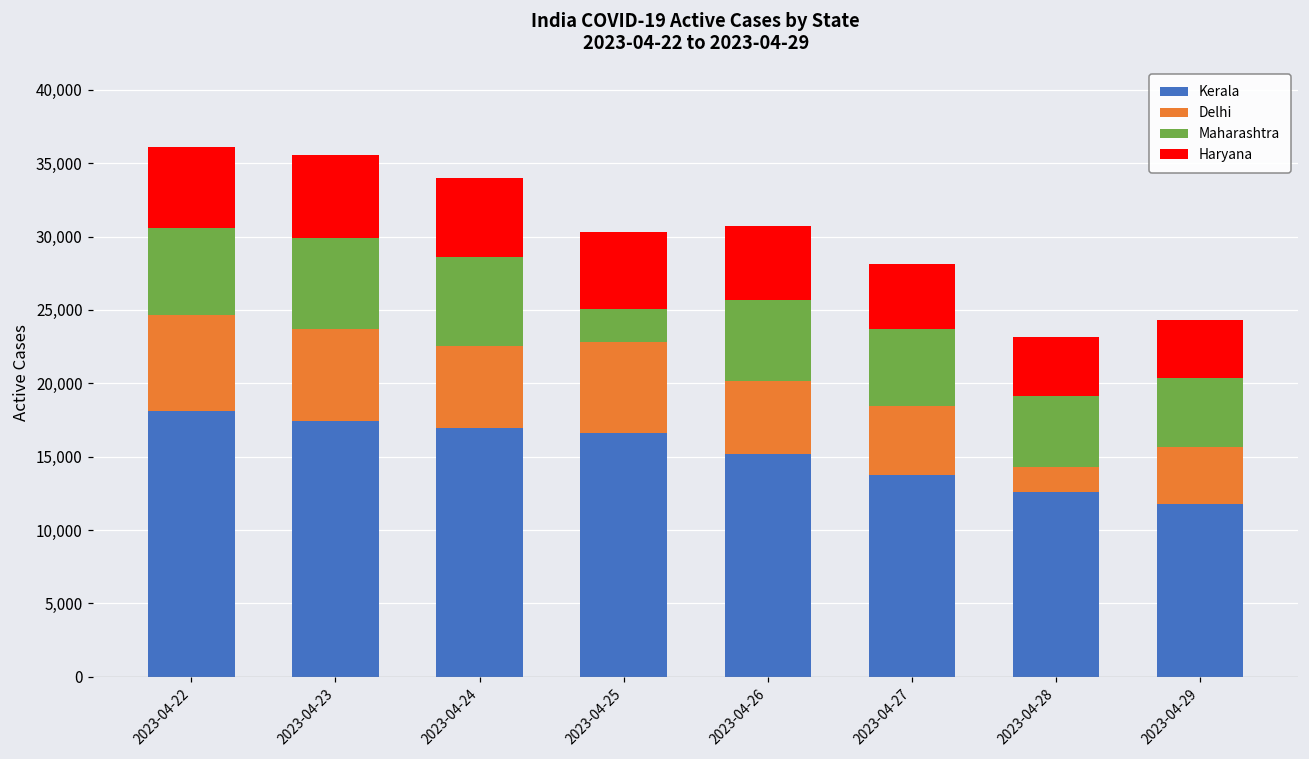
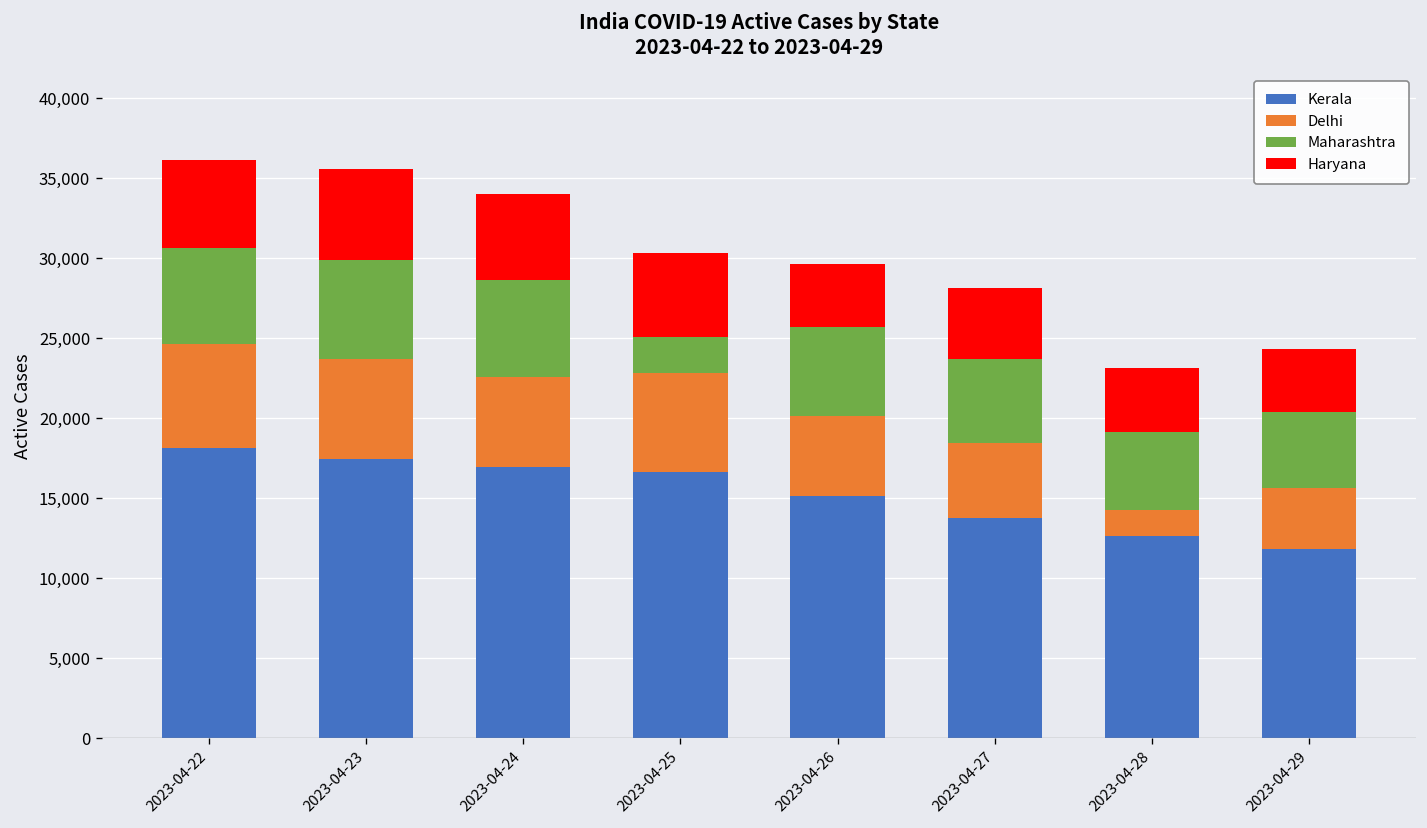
  {
    "Kerala": {
      "2023-04-22": "18,100",
      "2023-04-23": "17,400",
      "2023-04-24": "17,000",
      "2023-04-25": "16,600",
      "2023-04-26": "15,200",
      "2023-04-27": "13,800",
      "2023-04-28": "12,600",
      "2023-04-29": "11,800"
    },
    "Delhi": {
      "2023-04-22": "6,500",
      "2023-04-23": "6,300",
      "2023-04-24": "5,600",
      "2023-04-25": "6,200",
      "2023-04-26": "5,000",
      "2023-04-27": "4,700",
      "2023-04-28": "1,700",
      "2023-04-29": "3,900"
    },
    "Maharashtra": {
      "2023-04-22": "6,000",
      "2023-04-23": "6,200",
      "2023-04-24": "6,100",
      "2023-04-25": "2,200",
      "2023-04-26": "5,500",
      "2023-04-27": "5,200",
      "2023-04-28": "4,900",
      "2023-04-29": "4,700"
    },
    "Haryana": {
      "2023-04-22": "5,500",
      "2023-04-23": "5,700",
      "2023-04-24": "5,400",
      "2023-04-25": "5,200",
-     "2023-04-26": "5,000",
+     "2023-04-26": "3,900",
      "2023-04-27": "4,400",
      "2023-04-28": "4,000",
      "2023-04-29": "4,000"
    }
  }
